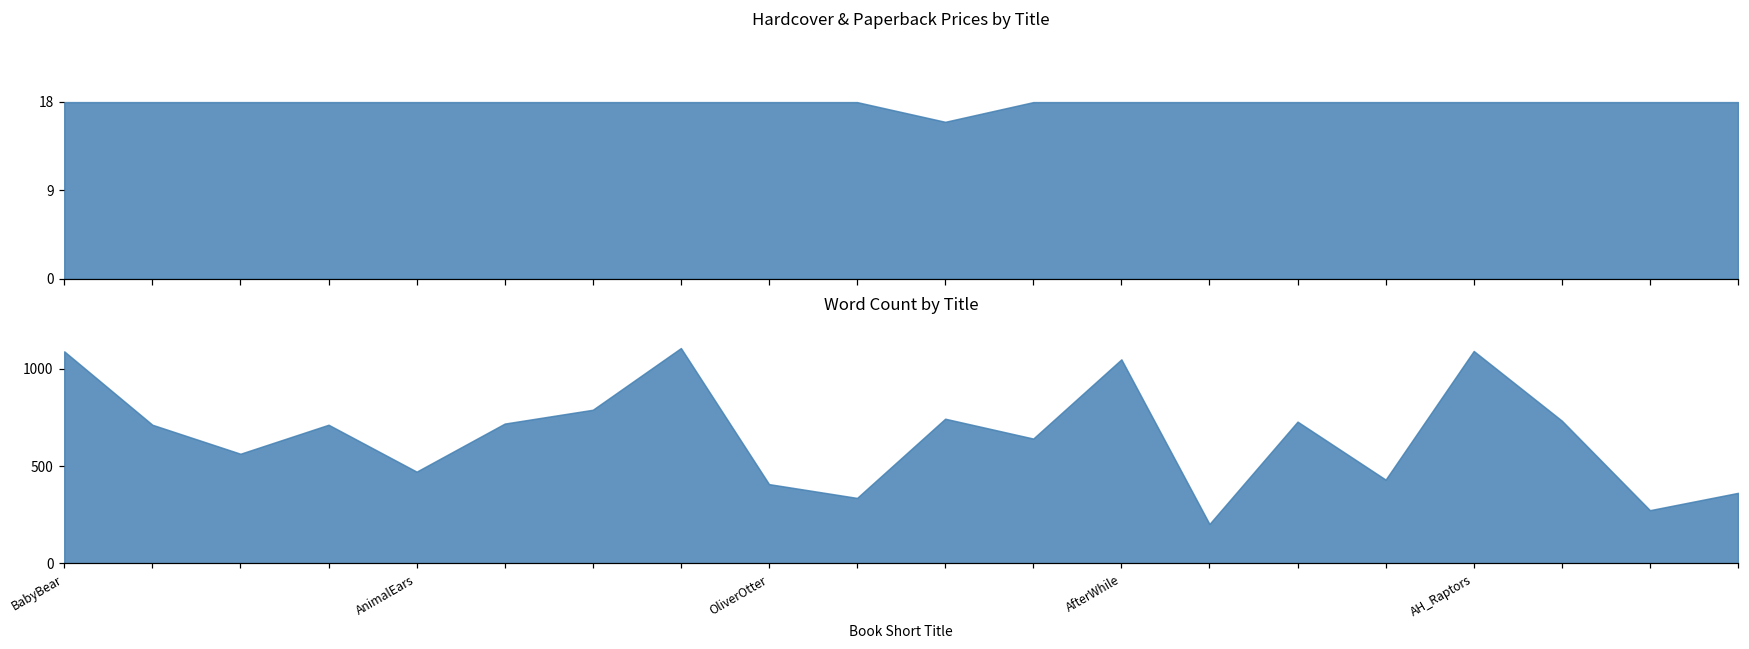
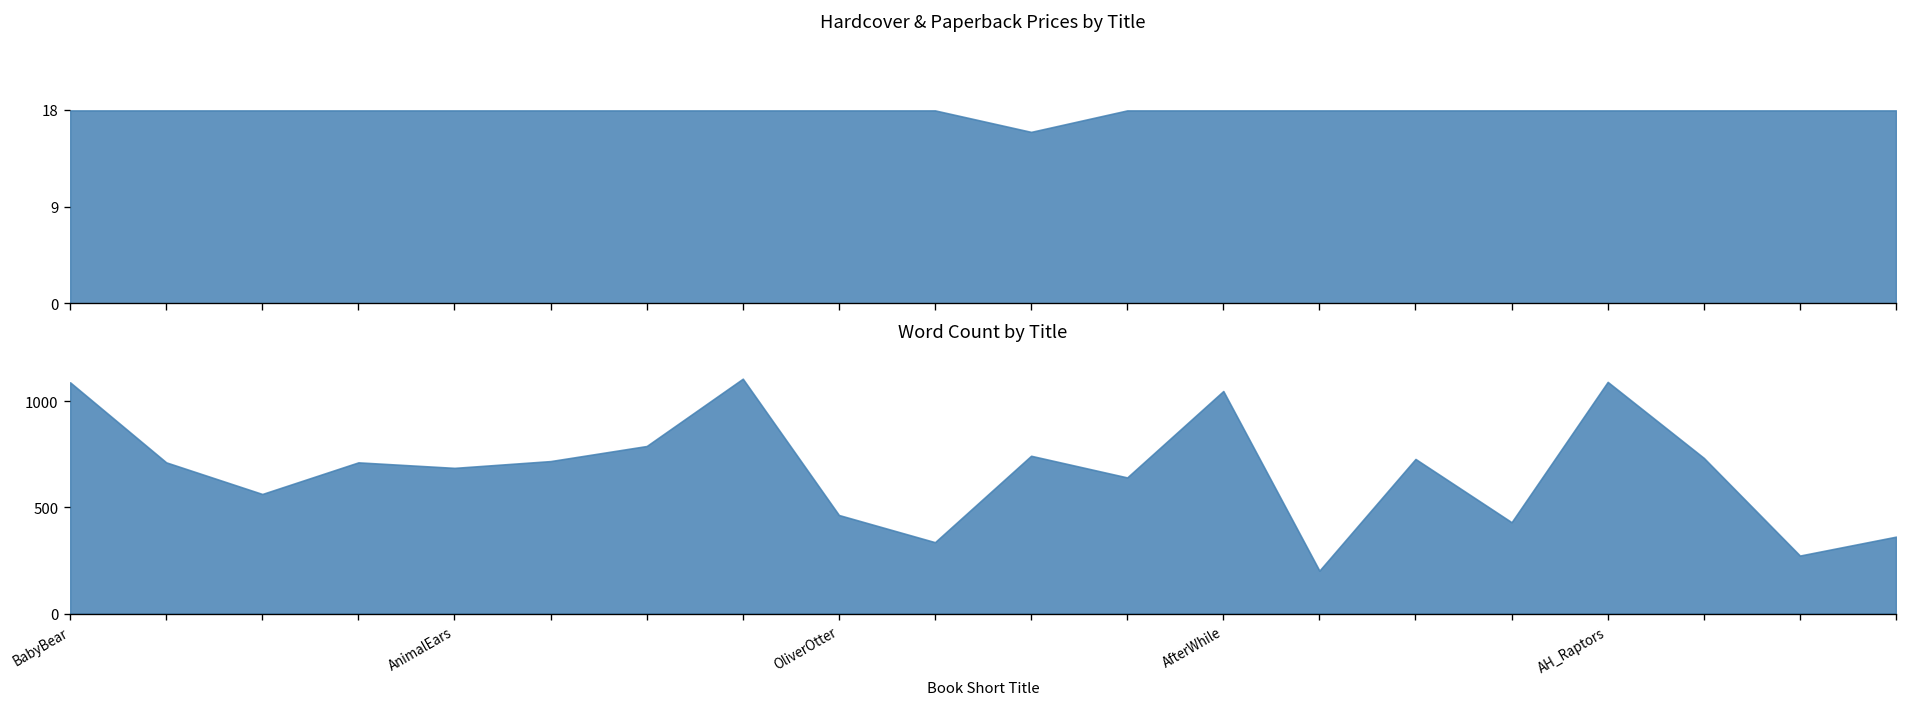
  {
    "Word Count by Title": {
      "BabyBear": 1090,
-     "AnimalEars": 470,
-     "OliverOtter": 410,
+     "AnimalEars": 690,
+     "OliverOtter": 460,
      "AfterWhile": 1050,
      "AH_Raptors": 1090
    }
  }
